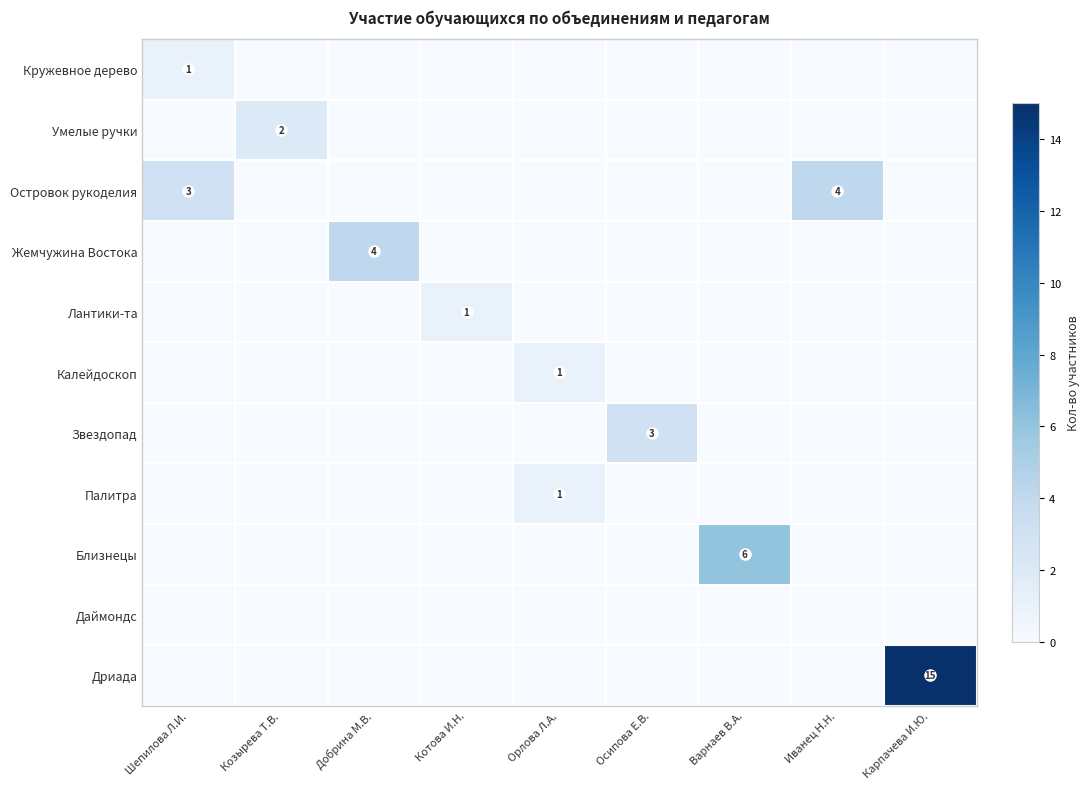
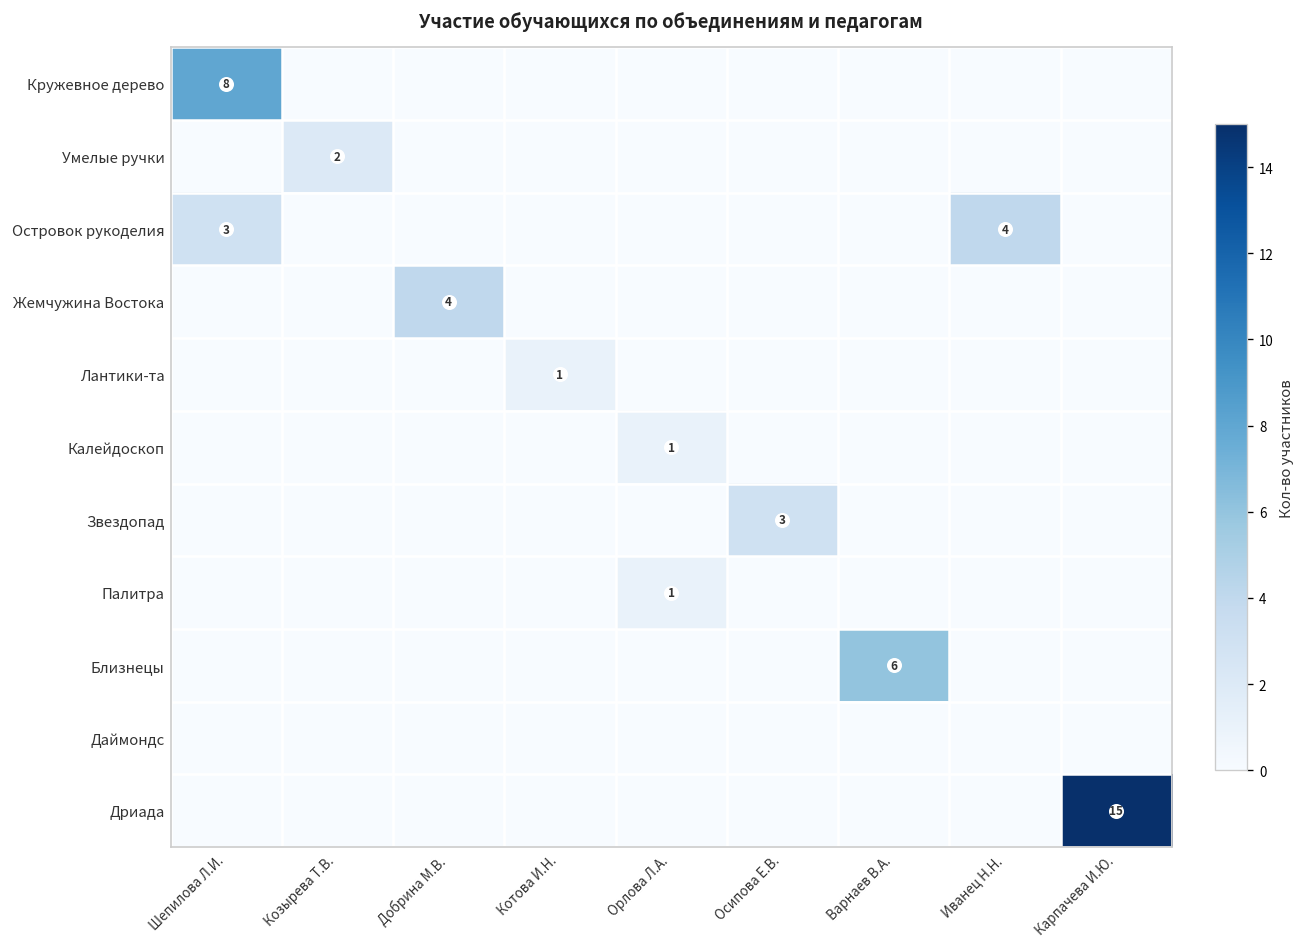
  {
    "Кружевное дерево": {
-     "Шепилова Л.И.": 1
+     "Шепилова Л.И.": 8
    }
  }
